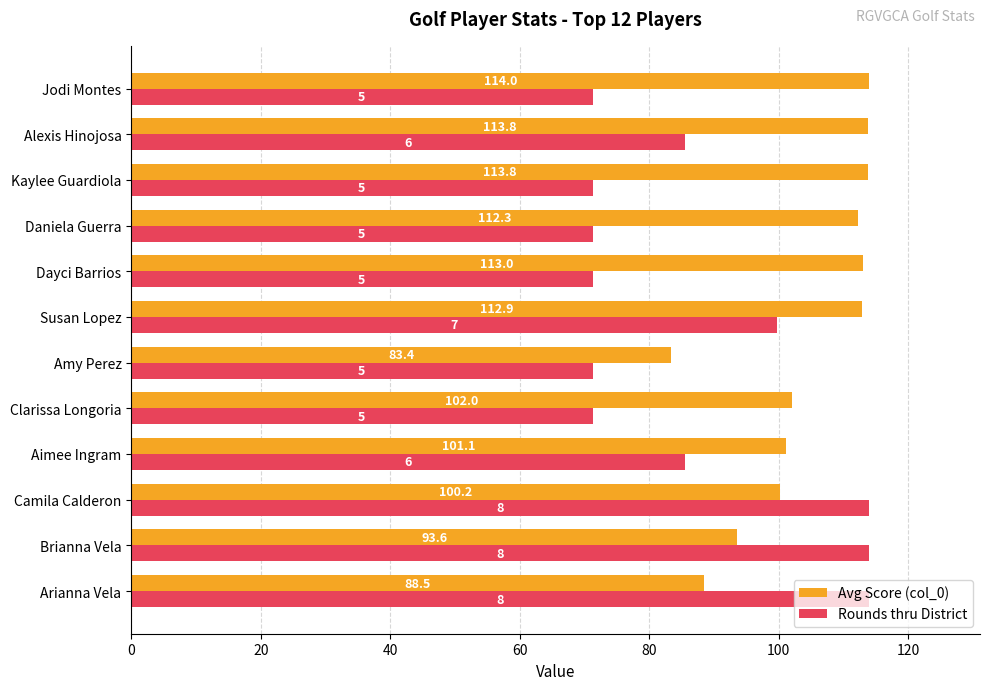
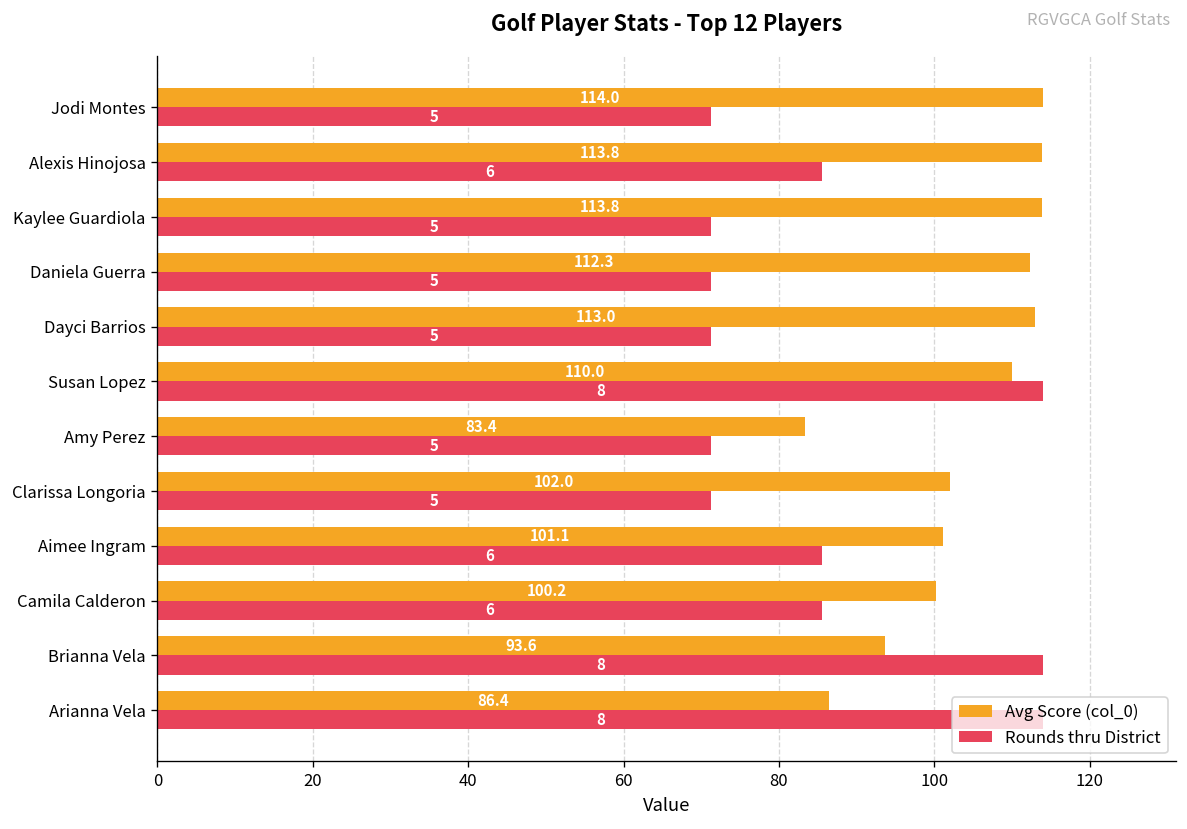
  {
    "Avg Score (col_0)": {
      "Jodi Montes": 114.0,
      "Alexis Hinojosa": 113.8,
      "Kaylee Guardiola": 113.8,
      "Daniela Guerra": 112.3,
      "Dayci Barrios": 113.0,
-     "Susan Lopez": 112.9,
+     "Susan Lopez": 110.0,
      "Amy Perez": 83.4,
      "Clarissa Longoria": 102.0,
      "Aimee Ingram": 101.1,
      "Camila Calderon": 100.2,
      "Brianna Vela": 93.6,
-     "Arianna Vela": 88.5
+     "Arianna Vela": 86.4
    },
    "Rounds thru District": {
-     "Susan Lopez": 7,
-     "Camila Calderon": 8
+     "Susan Lopez": 8,
+     "Camila Calderon": 6
    }
  }
